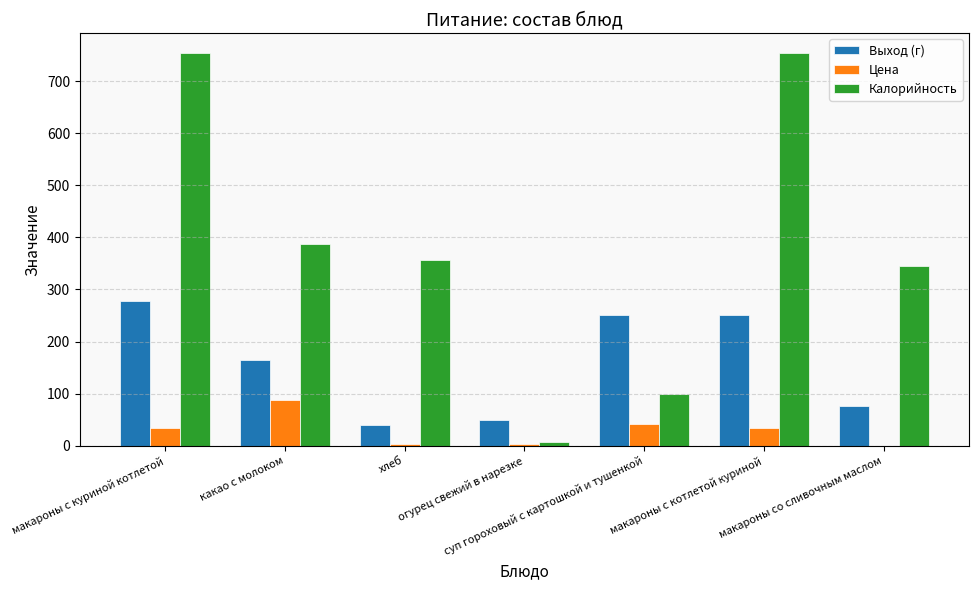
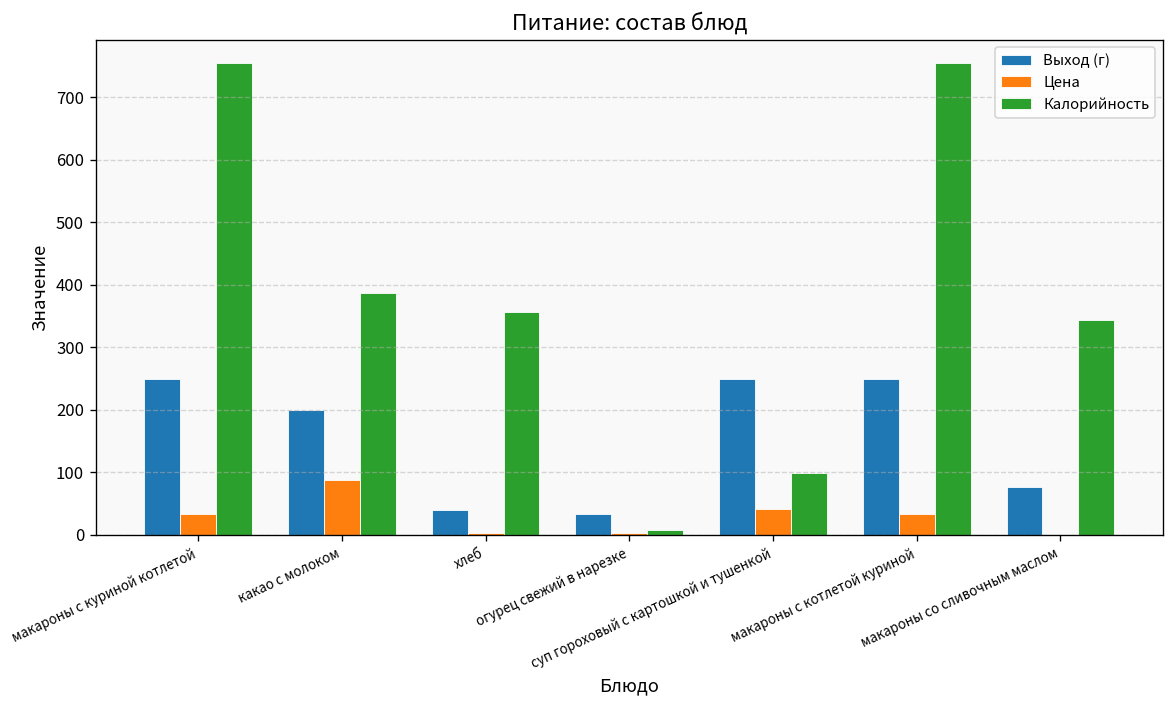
  {
    "Выход (г)": {
-     "макароны с куриной котлетой": 280,
-     "какао с молоком": 160,
+     "макароны с куриной котлетой": 250,
+     "какао с молоком": 200,
      "хлеб": 40,
-     "огурец свежий в нарезке": 50,
+     "огурец свежий в нарезке": 30,
      "суп гороховый с картошкой и тушенкой": 250,
      "макароны с котлетой куриной": 250,
      "макароны со сливочным маслом": 80
    },
    "Цена": {
      "макароны с куриной котлетой": 30,
      "какао с молоком": 90,
      "суп гороховый с картошкой и тушенкой": 40,
      "макароны с котлетой куриной": 30,
      "макароны со сливочным маслом": 0
    },
    "Калорийность": {
      "макароны с куриной котлетой": 750,
      "какао с молоком": 390,
      "хлеб": 360,
      "огурец свежий в нарезке": 10,
      "суп гороховый с картошкой и тушенкой": 100,
      "макароны с котлетой куриной": 750,
      "макароны со сливочным маслом": 340
    }
  }
